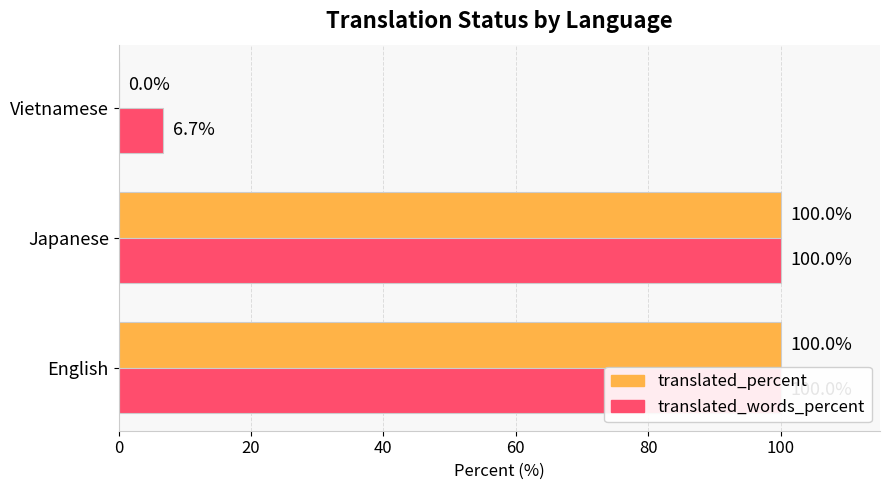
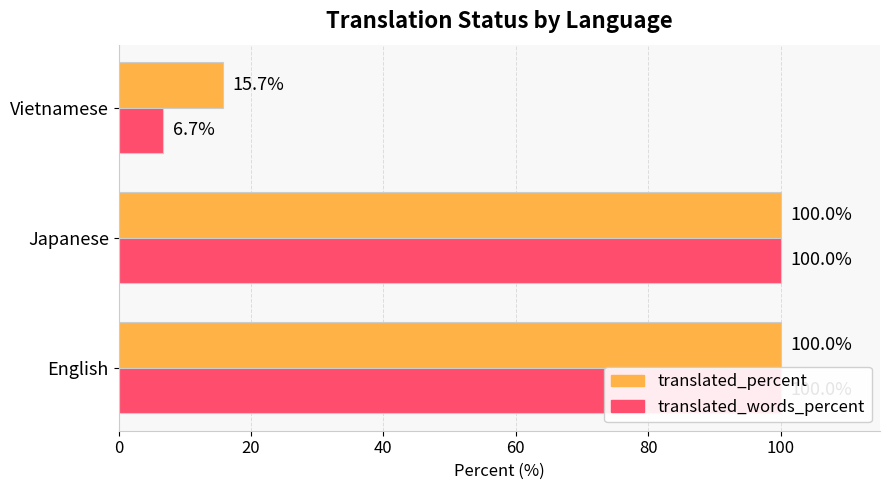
  {
    "translated_percent": {
-     "Vietnamese": "0.0%",
+     "Vietnamese": "15.7%",
      "Japanese": "100.0%",
      "English": "100.0%"
    },
    "translated_words_percent": {
      "Vietnamese": "6.7%",
      "Japanese": "100.0%"
    }
  }
